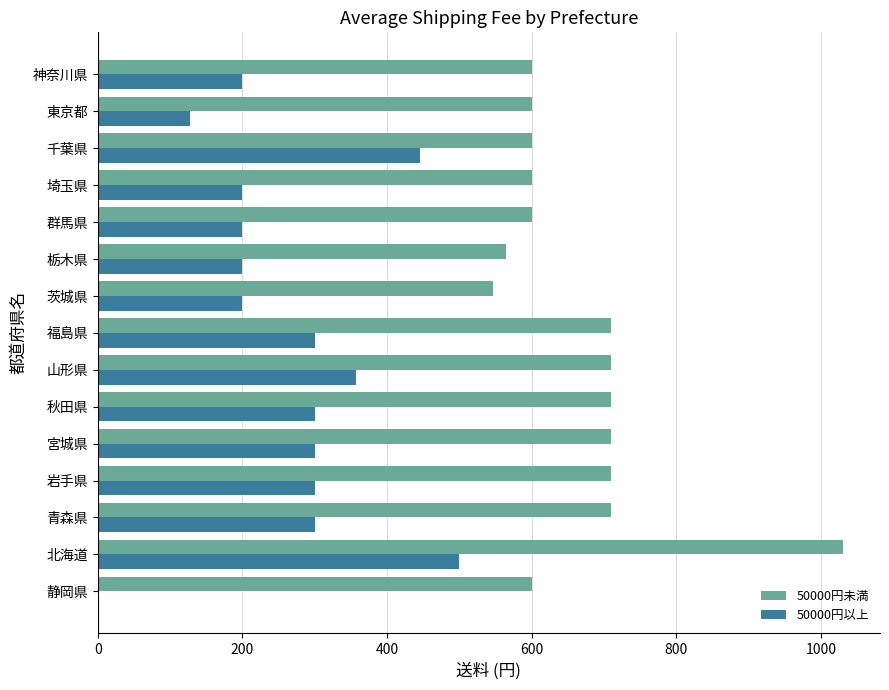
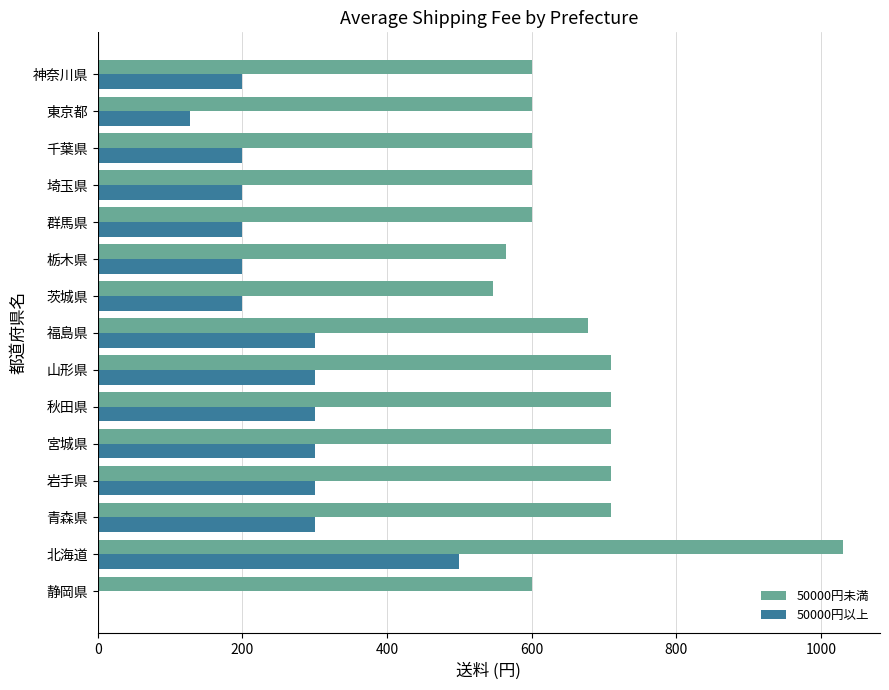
  {
    "50000円未満": {
      "神奈川県": 600,
      "東京都": 600,
      "千葉県": 600,
      "埼玉県": 600,
      "群馬県": 600,
      "栃木県": 560,
      "茨城県": 550,
-     "福島県": 710,
+     "福島県": 680,
      "山形県": 710,
      "秋田県": 710,
      "宮城県": 710,
      "岩手県": 710,
      "青森県": 710,
      "北海道": 1030,
      "静岡県": 600
    },
    "50000円以上": {
      "神奈川県": 200,
      "東京都": 130,
-     "千葉県": 450,
+     "千葉県": 200,
      "埼玉県": 200,
      "群馬県": 200,
      "栃木県": 200,
      "茨城県": 200,
      "福島県": 300,
-     "山形県": 360,
+     "山形県": 300,
      "秋田県": 300,
      "宮城県": 300,
      "岩手県": 300,
      "青森県": 300,
      "北海道": 500,
      "静岡県": 0
    }
  }
